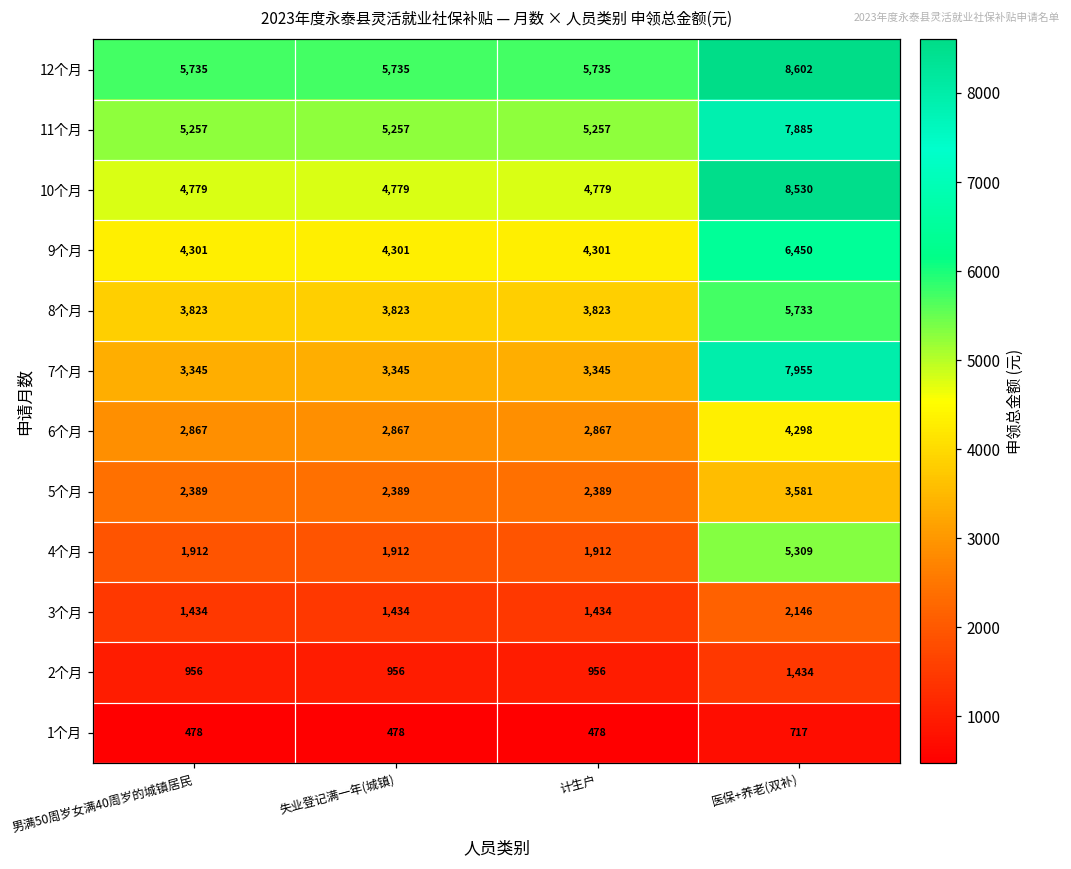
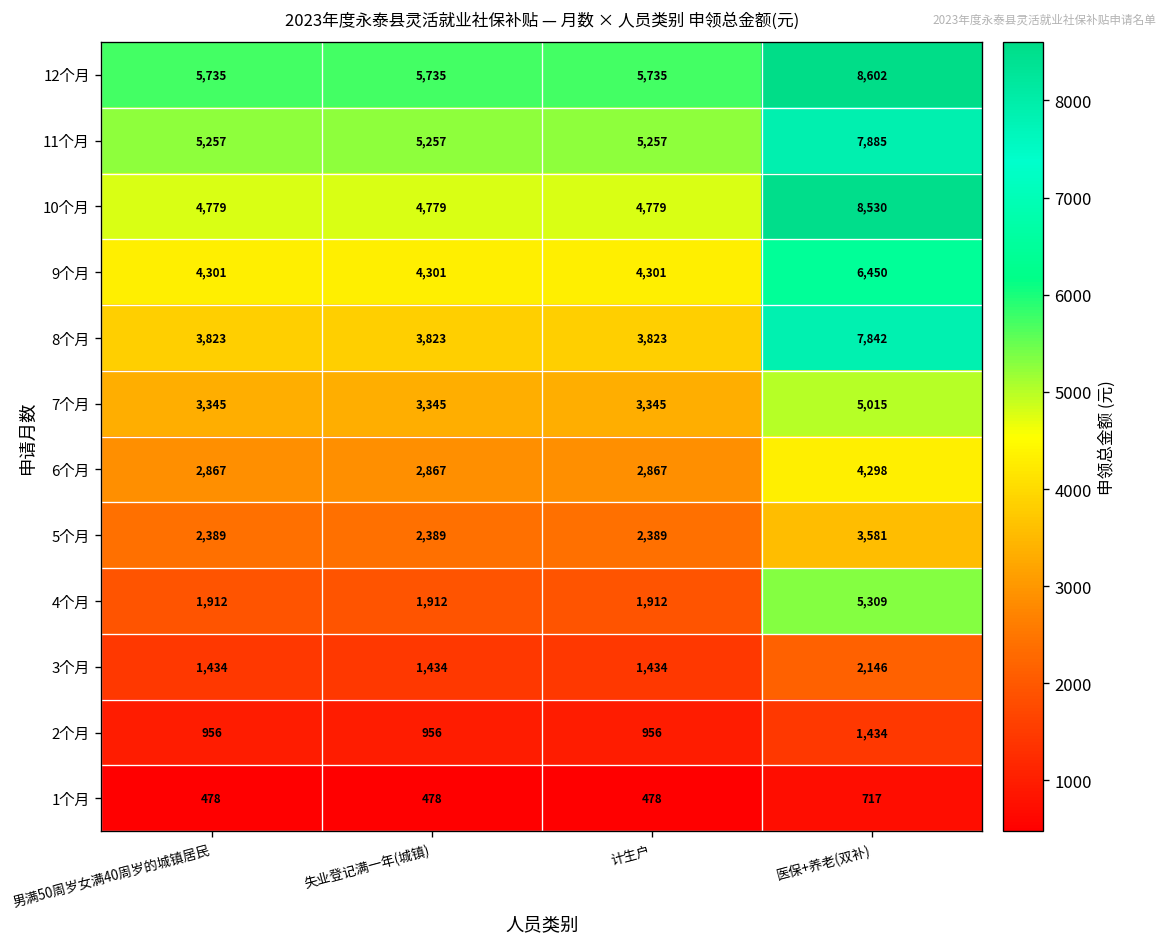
  {
    "12个月": {
      "男满50周岁女满40周岁的城镇居民": "5,735",
      "失业登记满一年(城镇)": "5,735",
      "计生户": "5,735",
      "医保+养老(双补)": "8,602"
    },
    "11个月": {
      "男满50周岁女满40周岁的城镇居民": "5,257",
      "失业登记满一年(城镇)": "5,257",
      "计生户": "5,257",
      "医保+养老(双补)": "7,885"
    },
    "10个月": {
      "男满50周岁女满40周岁的城镇居民": "4,779",
      "失业登记满一年(城镇)": "4,779",
      "计生户": "4,779",
      "医保+养老(双补)": "8,530"
    },
    "9个月": {
      "男满50周岁女满40周岁的城镇居民": "4,301",
      "失业登记满一年(城镇)": "4,301",
      "计生户": "4,301",
      "医保+养老(双补)": "6,450"
    },
    "8个月": {
      "男满50周岁女满40周岁的城镇居民": "3,823",
      "失业登记满一年(城镇)": "3,823",
      "计生户": "3,823",
-     "医保+养老(双补)": "5,733"
+     "医保+养老(双补)": "7,842"
    },
    "7个月": {
      "男满50周岁女满40周岁的城镇居民": "3,345",
      "失业登记满一年(城镇)": "3,345",
      "计生户": "3,345",
-     "医保+养老(双补)": "7,955"
+     "医保+养老(双补)": "5,015"
    },
    "6个月": {
      "男满50周岁女满40周岁的城镇居民": "2,867",
      "失业登记满一年(城镇)": "2,867",
      "计生户": "2,867",
      "医保+养老(双补)": "4,298"
    },
    "5个月": {
      "男满50周岁女满40周岁的城镇居民": "2,389",
      "失业登记满一年(城镇)": "2,389",
      "计生户": "2,389",
      "医保+养老(双补)": "3,581"
    },
    "4个月": {
      "男满50周岁女满40周岁的城镇居民": "1,912",
      "失业登记满一年(城镇)": "1,912",
      "计生户": "1,912",
      "医保+养老(双补)": "5,309"
    },
    "3个月": {
      "男满50周岁女满40周岁的城镇居民": "1,434",
      "失业登记满一年(城镇)": "1,434",
      "计生户": "1,434",
      "医保+养老(双补)": "2,146"
    },
    "2个月": {
      "男满50周岁女满40周岁的城镇居民": "956",
      "失业登记满一年(城镇)": "956",
      "计生户": "956",
      "医保+养老(双补)": "1,434"
    },
    "1个月": {
      "男满50周岁女满40周岁的城镇居民": "478",
      "失业登记满一年(城镇)": "478",
      "计生户": "478",
      "医保+养老(双补)": "717"
    }
  }
